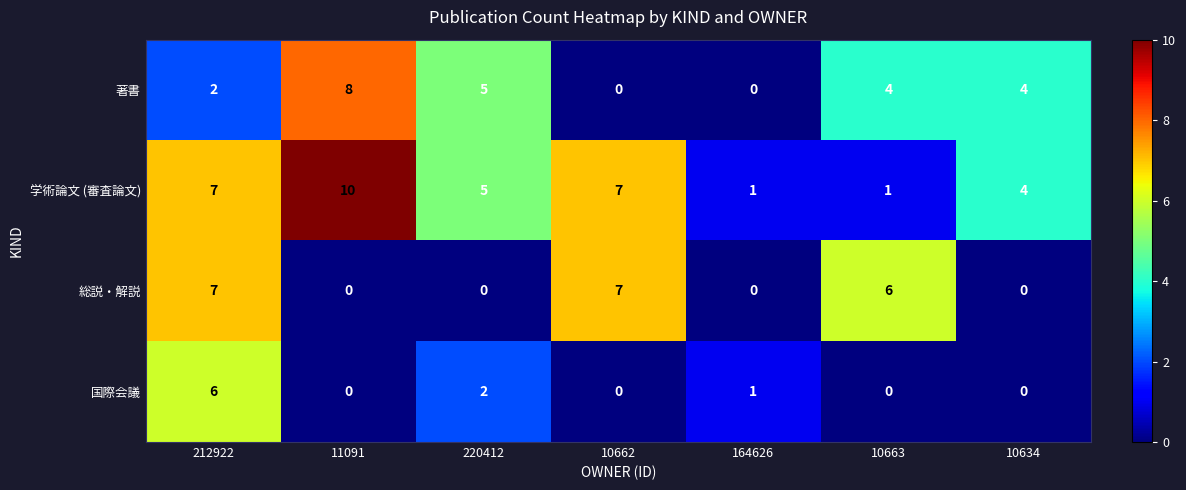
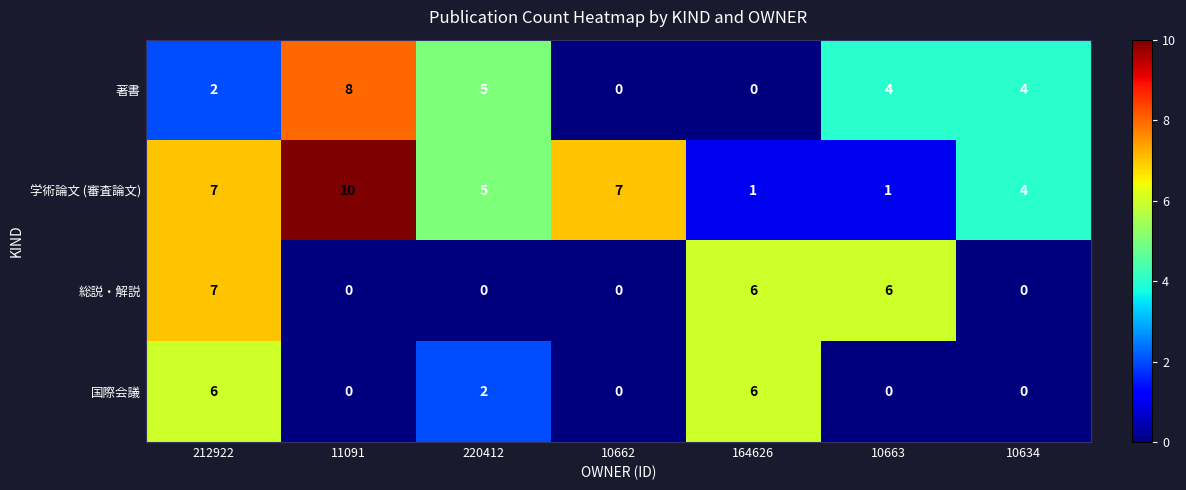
  {
    "著書": {
      "212922": 2,
      "11091": 8,
      "220412": 5,
      "10662": 0,
      "164626": 0,
      "10663": 4,
      "10634": 4
    },
    "学術論文 (審査論文)": {
      "212922": 7,
      "11091": 10,
      "220412": 5,
      "10662": 7,
      "164626": 1,
      "10663": 1,
      "10634": 4
    },
    "総説・解説": {
      "212922": 7,
      "11091": 0,
      "220412": 0,
-     "10662": 7,
-     "164626": 0,
+     "10662": 0,
+     "164626": 6,
      "10663": 6,
      "10634": 0
    },
    "国際会議": {
      "212922": 6,
      "11091": 0,
      "220412": 2,
      "10662": 0,
-     "164626": 1,
+     "164626": 6,
      "10663": 0,
      "10634": 0
    }
  }
